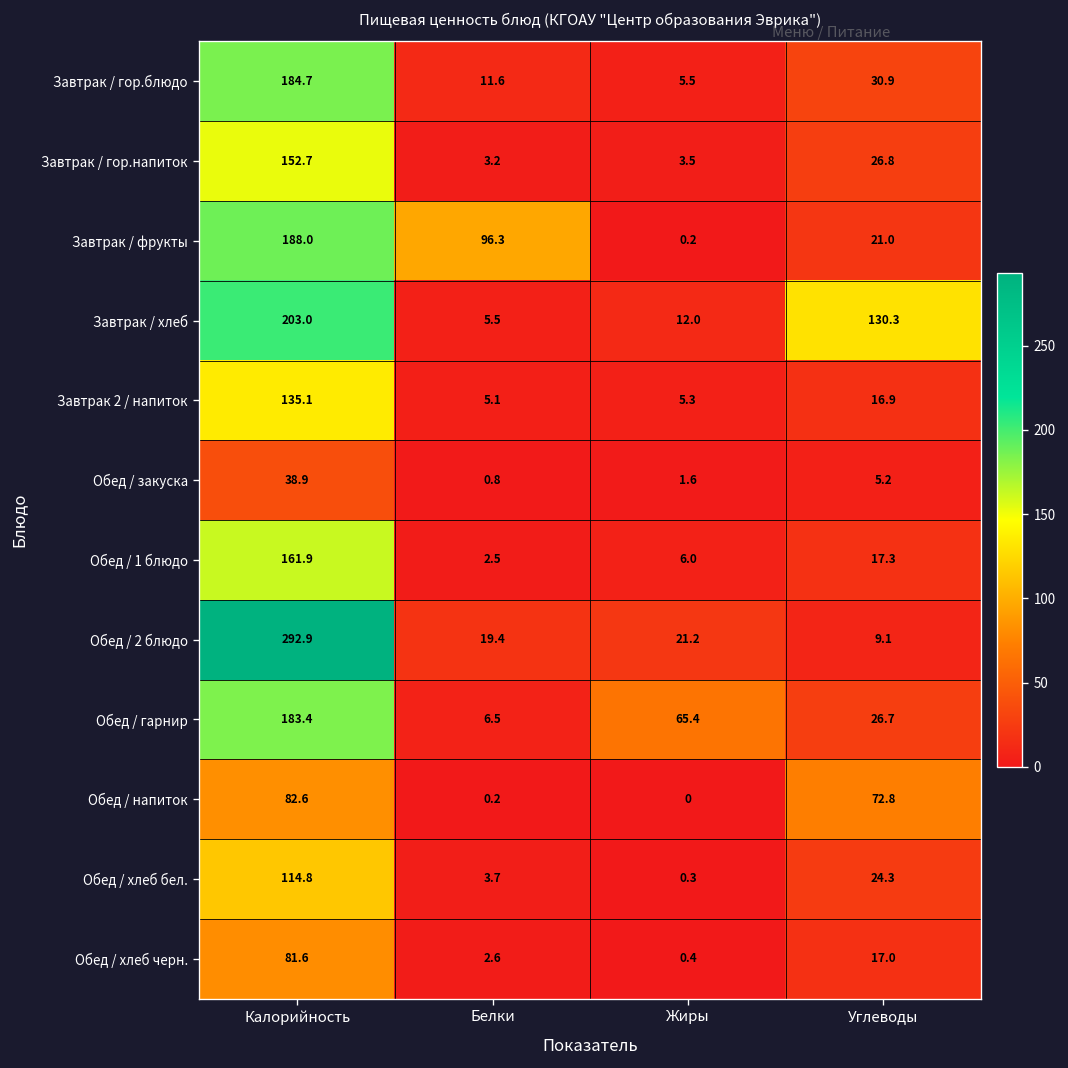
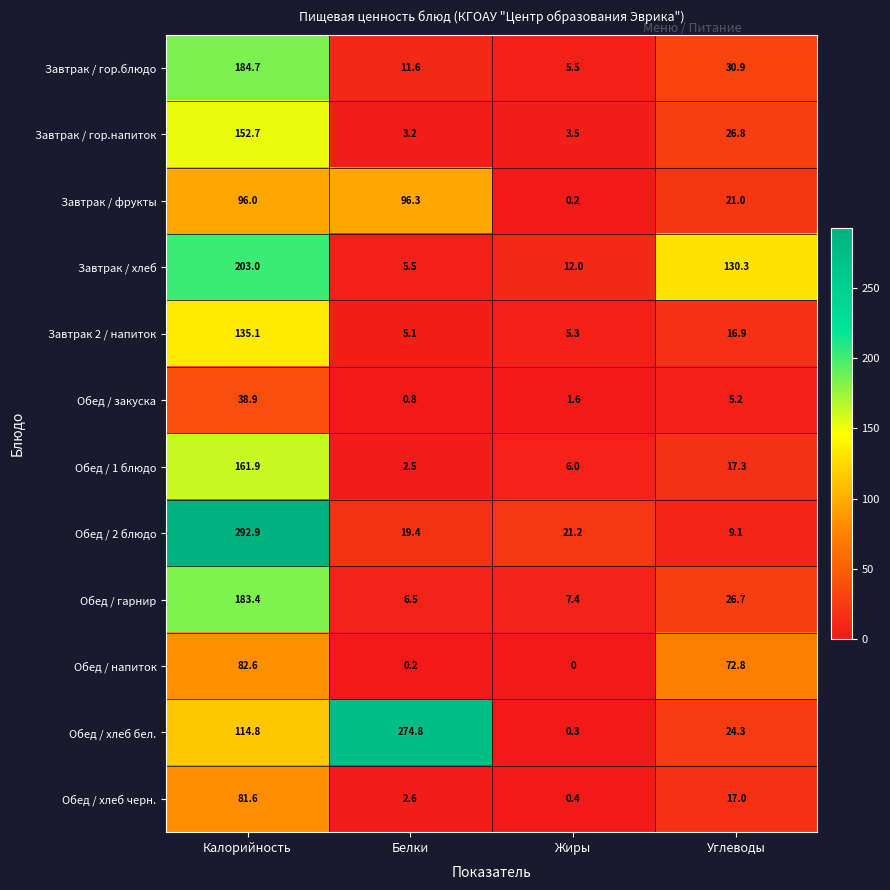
  {
    "Завтрак / гор.блюдо": {
      "Калорийность": 184.7,
      "Белки": 11.6,
      "Жиры": 5.5,
      "Углеводы": 30.9
    },
    "Завтрак / гор.напиток": {
      "Калорийность": 152.7,
      "Белки": 3.2,
      "Жиры": 3.5,
      "Углеводы": 26.8
    },
    "Завтрак / фрукты": {
-     "Калорийность": 188.0,
+     "Калорийность": 96.0,
      "Белки": 96.3,
      "Жиры": 0.2,
      "Углеводы": 21.0
    },
    "Завтрак / хлеб": {
      "Калорийность": 203.0,
      "Белки": 5.5,
      "Жиры": 12.0,
      "Углеводы": 130.3
    },
    "Завтрак 2 / напиток": {
      "Калорийность": 135.1,
      "Белки": 5.1,
      "Жиры": 5.3,
      "Углеводы": 16.9
    },
    "Обед / закуска": {
      "Калорийность": 38.9,
      "Белки": 0.8,
      "Жиры": 1.6,
      "Углеводы": 5.2
    },
    "Обед / 1 блюдо": {
      "Калорийность": 161.9,
      "Белки": 2.5,
      "Жиры": 6.0,
      "Углеводы": 17.3
    },
    "Обед / 2 блюдо": {
      "Калорийность": 292.9,
      "Белки": 19.4,
      "Жиры": 21.2,
      "Углеводы": 9.1
    },
    "Обед / гарнир": {
      "Калорийность": 183.4,
      "Белки": 6.5,
-     "Жиры": 65.4,
+     "Жиры": 7.4,
      "Углеводы": 26.7
    },
    "Обед / напиток": {
      "Калорийность": 82.6,
      "Белки": 0.2,
      "Жиры": 0,
      "Углеводы": 72.8
    },
    "Обед / хлеб бел.": {
      "Калорийность": 114.8,
-     "Белки": 3.7,
+     "Белки": 274.8,
      "Жиры": 0.3,
      "Углеводы": 24.3
    },
    "Обед / хлеб черн.": {
      "Калорийность": 81.6,
      "Белки": 2.6,
      "Жиры": 0.4,
      "Углеводы": 17.0
    }
  }
